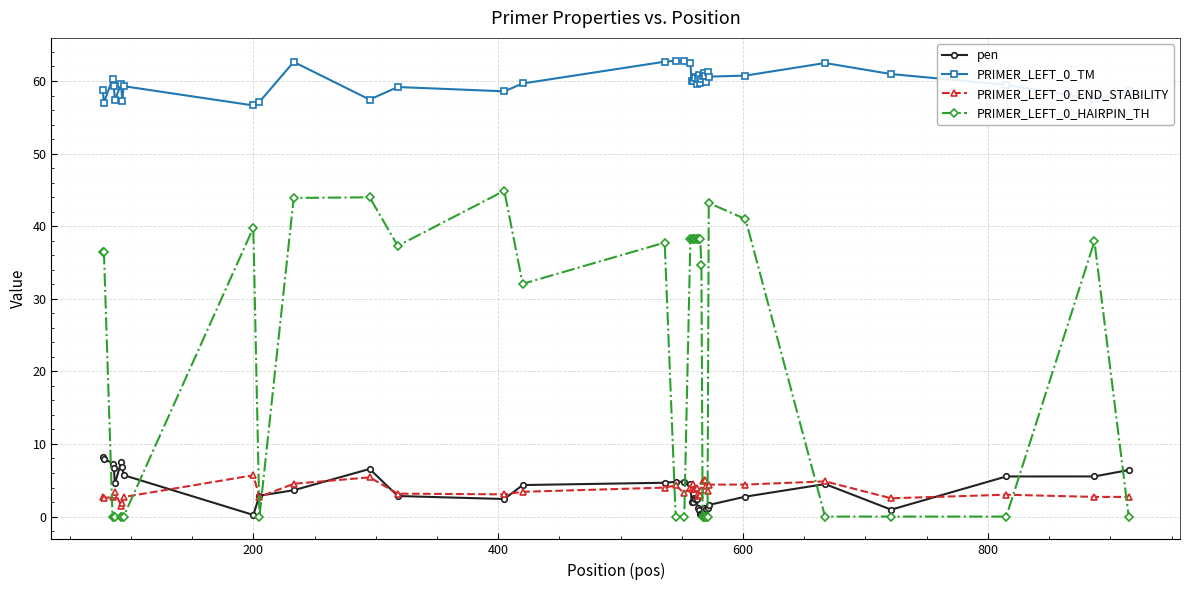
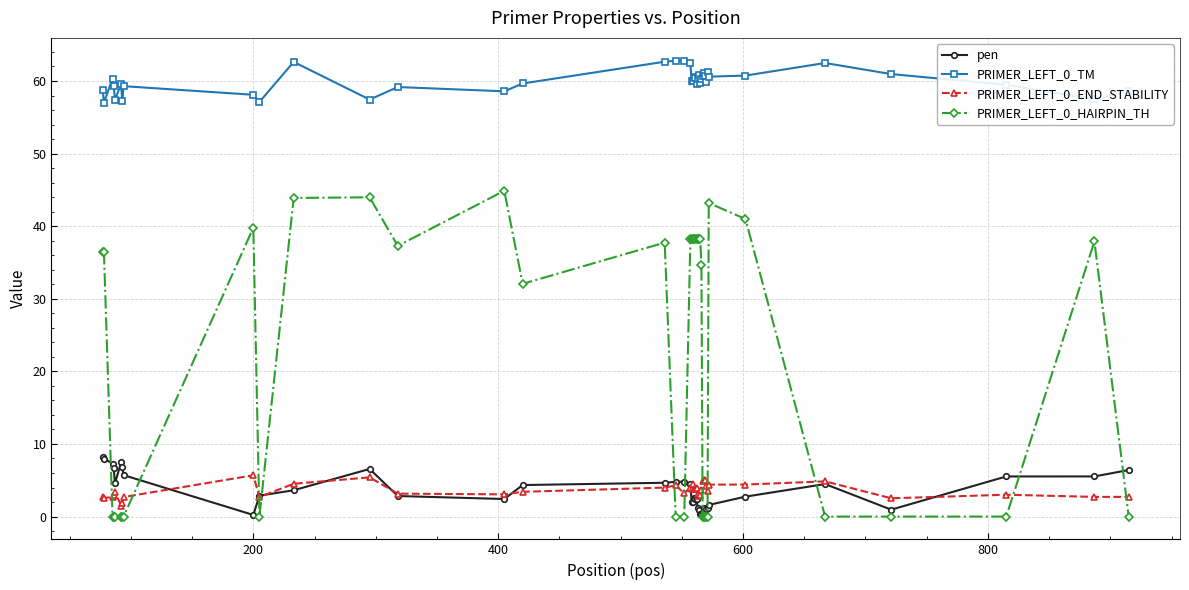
  {
    "pen": {
      "200": 0
    },
    "PRIMER_LEFT_0_TM": {
-     "200": 57
+     "200": 58
    },
    "PRIMER_LEFT_0_END_STABILITY": {
      "200": 6
    },
    "PRIMER_LEFT_0_HAIRPIN_TH": {
      "200": 40
    }
  }
